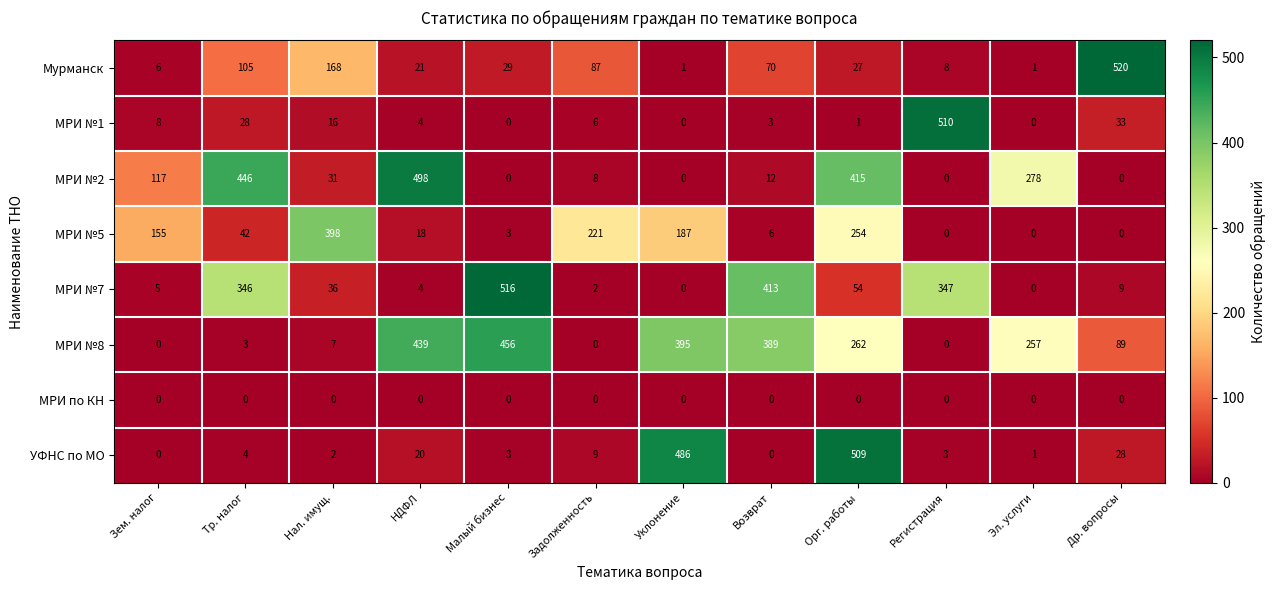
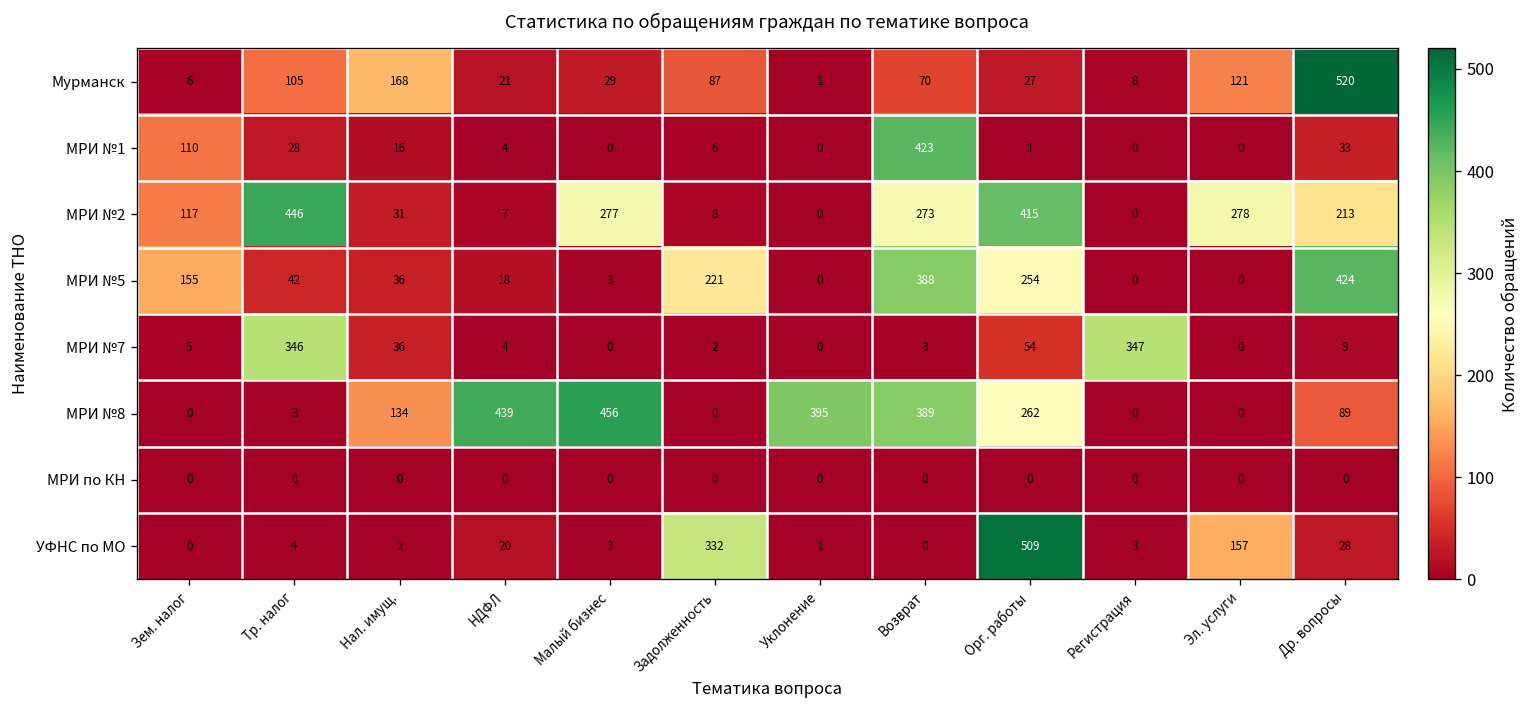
  {
    "Мурманск": {
      "Зем. налог": 6,
      "Тр. налог": 105,
      "Нал. имущ.": 168,
      "НДФЛ": 21,
      "Малый бизнес": 29,
      "Задолженность": 87,
      "Уклонение": 1,
      "Возврат": 70,
      "Орг. работы": 27,
      "Регистрация": 8,
-     "Эл. услуги": 1,
+     "Эл. услуги": 121,
      "Др. вопросы": 520
    },
    "МРИ №1": {
-     "Зем. налог": 8,
+     "Зем. налог": 110,
      "Тр. налог": 28,
      "Нал. имущ.": 16,
      "НДФЛ": 4,
      "Малый бизнес": 0,
      "Задолженность": 6,
      "Уклонение": 0,
-     "Возврат": 3,
+     "Возврат": 423,
      "Орг. работы": 1,
-     "Регистрация": 510,
+     "Регистрация": 0,
      "Эл. услуги": 0,
      "Др. вопросы": 33
    },
    "МРИ №2": {
      "Зем. налог": 117,
      "Тр. налог": 446,
      "Нал. имущ.": 31,
-     "НДФЛ": 498,
-     "Малый бизнес": 0,
+     "НДФЛ": 7,
+     "Малый бизнес": 277,
      "Задолженность": 8,
      "Уклонение": 0,
-     "Возврат": 12,
+     "Возврат": 273,
      "Орг. работы": 415,
      "Регистрация": 0,
      "Эл. услуги": 278,
-     "Др. вопросы": 0
+     "Др. вопросы": 213
    },
    "МРИ №5": {
      "Зем. налог": 155,
      "Тр. налог": 42,
-     "Нал. имущ.": 398,
+     "Нал. имущ.": 36,
      "НДФЛ": 18,
      "Малый бизнес": 3,
      "Задолженность": 221,
-     "Уклонение": 187,
-     "Возврат": 6,
+     "Уклонение": 0,
+     "Возврат": 388,
      "Орг. работы": 254,
      "Регистрация": 0,
      "Эл. услуги": 0,
-     "Др. вопросы": 0
+     "Др. вопросы": 424
    },
    "МРИ №7": {
      "Зем. налог": 5,
      "Тр. налог": 346,
      "Нал. имущ.": 36,
      "НДФЛ": 4,
-     "Малый бизнес": 516,
+     "Малый бизнес": 0,
      "Задолженность": 2,
      "Уклонение": 0,
-     "Возврат": 413,
+     "Возврат": 3,
      "Орг. работы": 54,
      "Регистрация": 347,
      "Эл. услуги": 0,
      "Др. вопросы": 9
    },
    "МРИ №8": {
      "Зем. налог": 0,
      "Тр. налог": 3,
-     "Нал. имущ.": 7,
+     "Нал. имущ.": 134,
      "НДФЛ": 439,
      "Малый бизнес": 456,
      "Задолженность": 0,
      "Уклонение": 395,
      "Возврат": 389,
      "Орг. работы": 262,
      "Регистрация": 0,
-     "Эл. услуги": 257,
+     "Эл. услуги": 0,
      "Др. вопросы": 89
    },
    "МРИ по КН": {
      "Зем. налог": 0,
      "Тр. налог": 0,
      "Нал. имущ.": 0,
      "НДФЛ": 0,
      "Малый бизнес": 0,
      "Задолженность": 0,
      "Уклонение": 0,
      "Возврат": 0,
      "Орг. работы": 0,
      "Регистрация": 0,
      "Эл. услуги": 0,
      "Др. вопросы": 0
    },
    "УФНС по МО": {
      "Зем. налог": 0,
      "Тр. налог": 4,
      "Нал. имущ.": 2,
      "НДФЛ": 20,
      "Малый бизнес": 3,
-     "Задолженность": 9,
-     "Уклонение": 486,
+     "Задолженность": 332,
+     "Уклонение": 1,
      "Возврат": 0,
      "Орг. работы": 509,
      "Регистрация": 3,
-     "Эл. услуги": 1,
+     "Эл. услуги": 157,
      "Др. вопросы": 28
    }
  }
